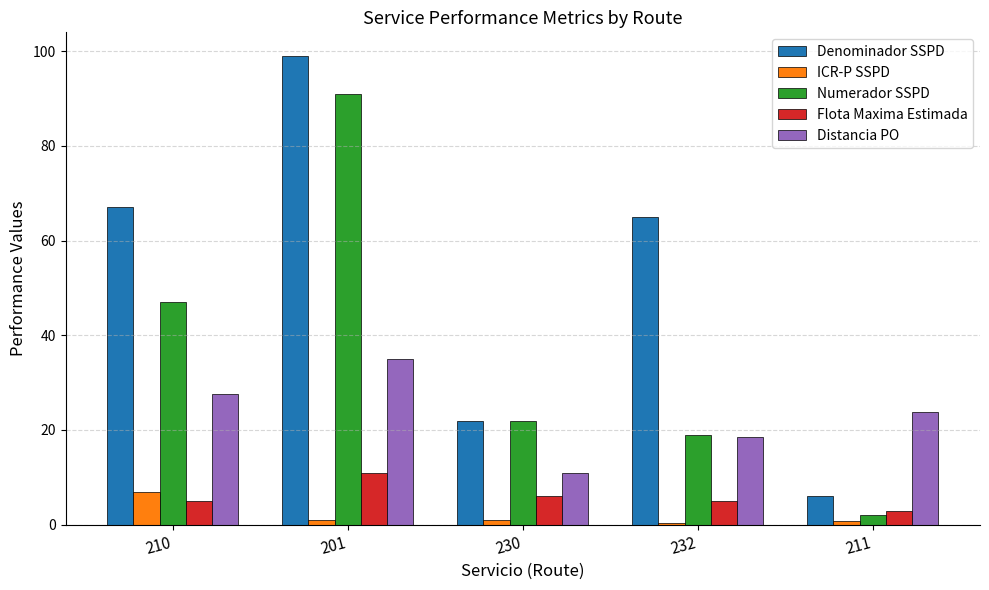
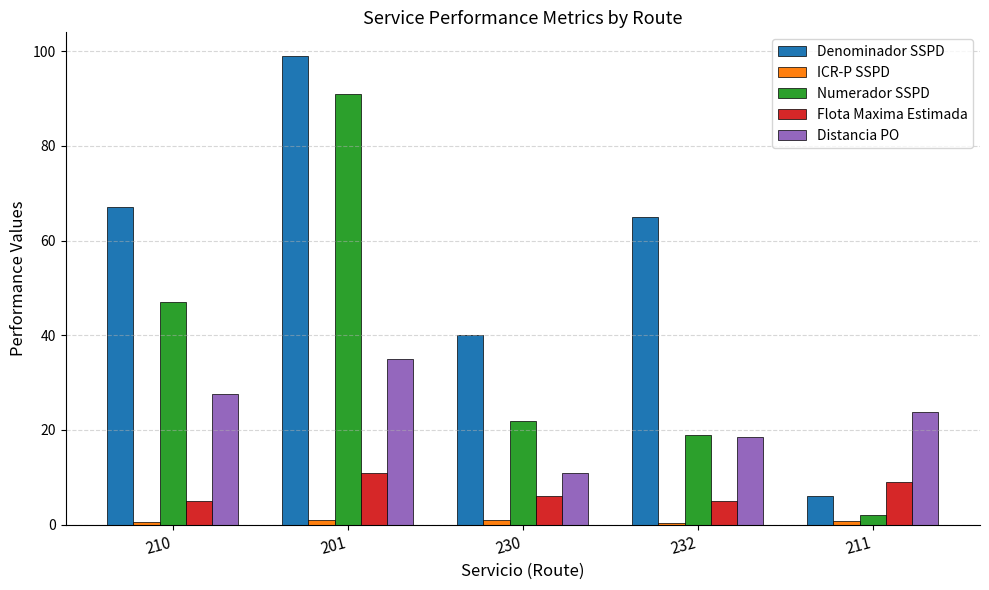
  {
    "Denominador SSPD": {
      "210": 67,
      "201": 99,
-     "230": 22,
+     "230": 40,
      "232": 65,
      "211": 6
    },
    "ICR-P SSPD": {
-     "210": 7,
+     "210": 1,
      "201": 1,
      "230": 1,
      "211": 1
    },
    "Numerador SSPD": {
      "210": 47,
      "201": 91,
      "230": 22,
      "232": 19,
      "211": 2
    },
    "Flota Maxima Estimada": {
      "210": 5,
      "201": 11,
      "230": 6,
      "232": 5,
-     "211": 3
+     "211": 9
    },
    "Distancia PO": {
      "210": 28,
      "201": 35,
      "230": 11,
      "232": 19,
      "211": 24
    }
  }
